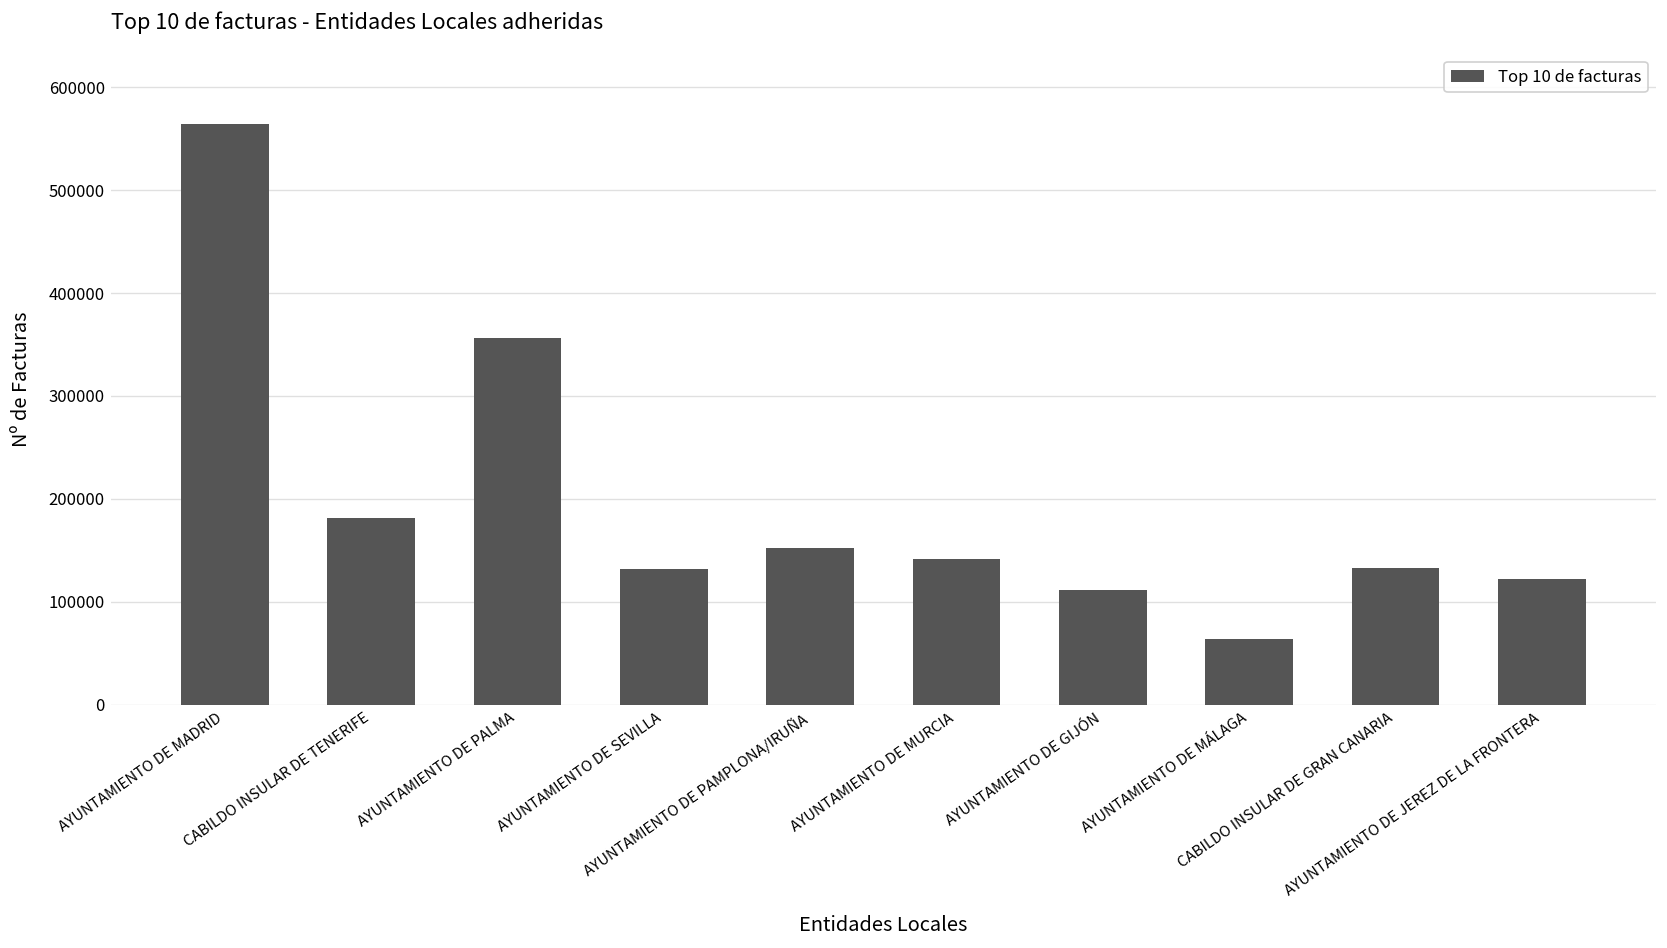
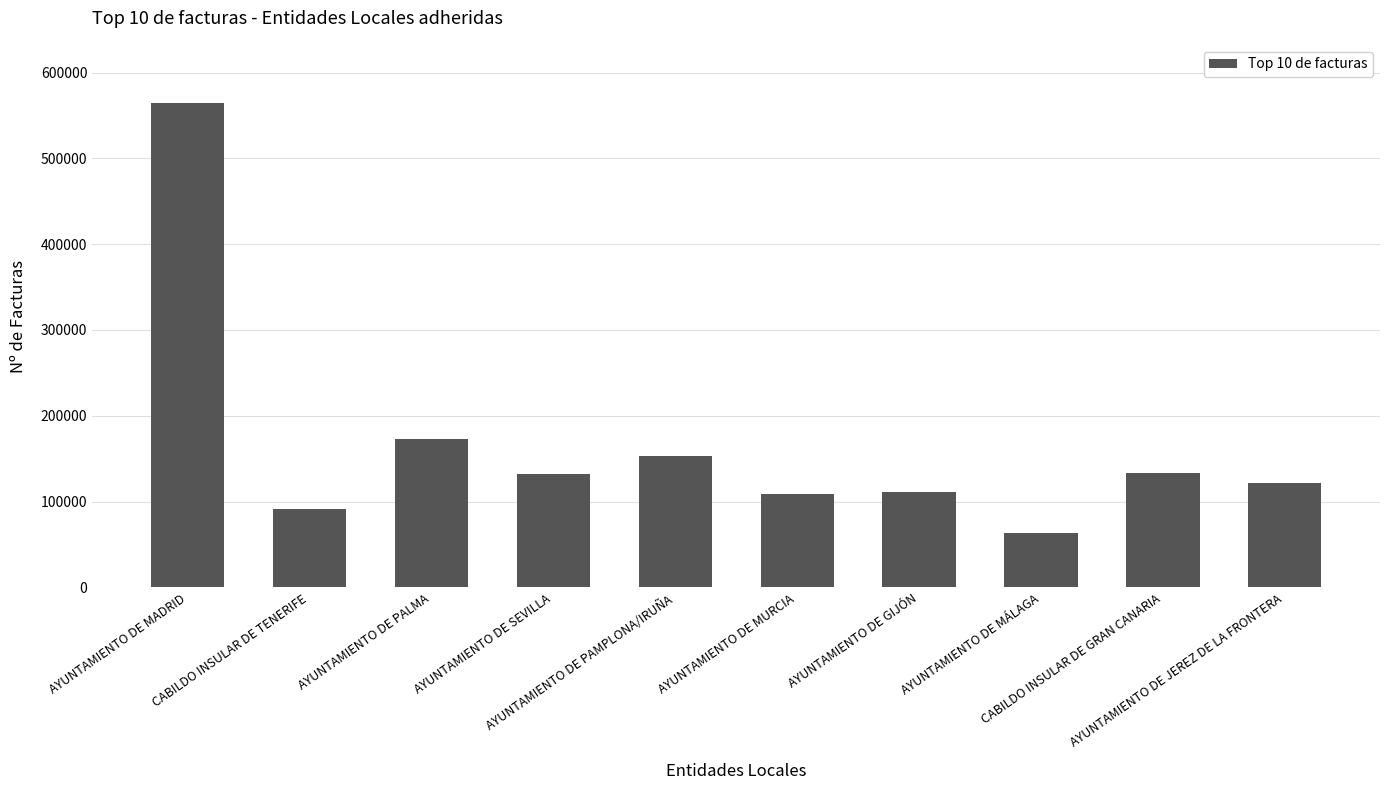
  {
    "AYUNTAMIENTO DE MADRID": 560000,
-   "CABILDO INSULAR DE TENERIFE": 180000,
-   "AYUNTAMIENTO DE PALMA": 360000,
+   "CABILDO INSULAR DE TENERIFE": 90000,
+   "AYUNTAMIENTO DE PALMA": 170000,
    "AYUNTAMIENTO DE SEVILLA": 130000,
    "AYUNTAMIENTO DE PAMPLONA/IRUÑA": 150000,
-   "AYUNTAMIENTO DE MURCIA": 140000,
+   "AYUNTAMIENTO DE MURCIA": 110000,
    "AYUNTAMIENTO DE GIJÓN": 110000,
    "AYUNTAMIENTO DE MÁLAGA": 60000,
    "CABILDO INSULAR DE GRAN CANARIA": 130000,
    "AYUNTAMIENTO DE JEREZ DE LA FRONTERA": 120000
  }
